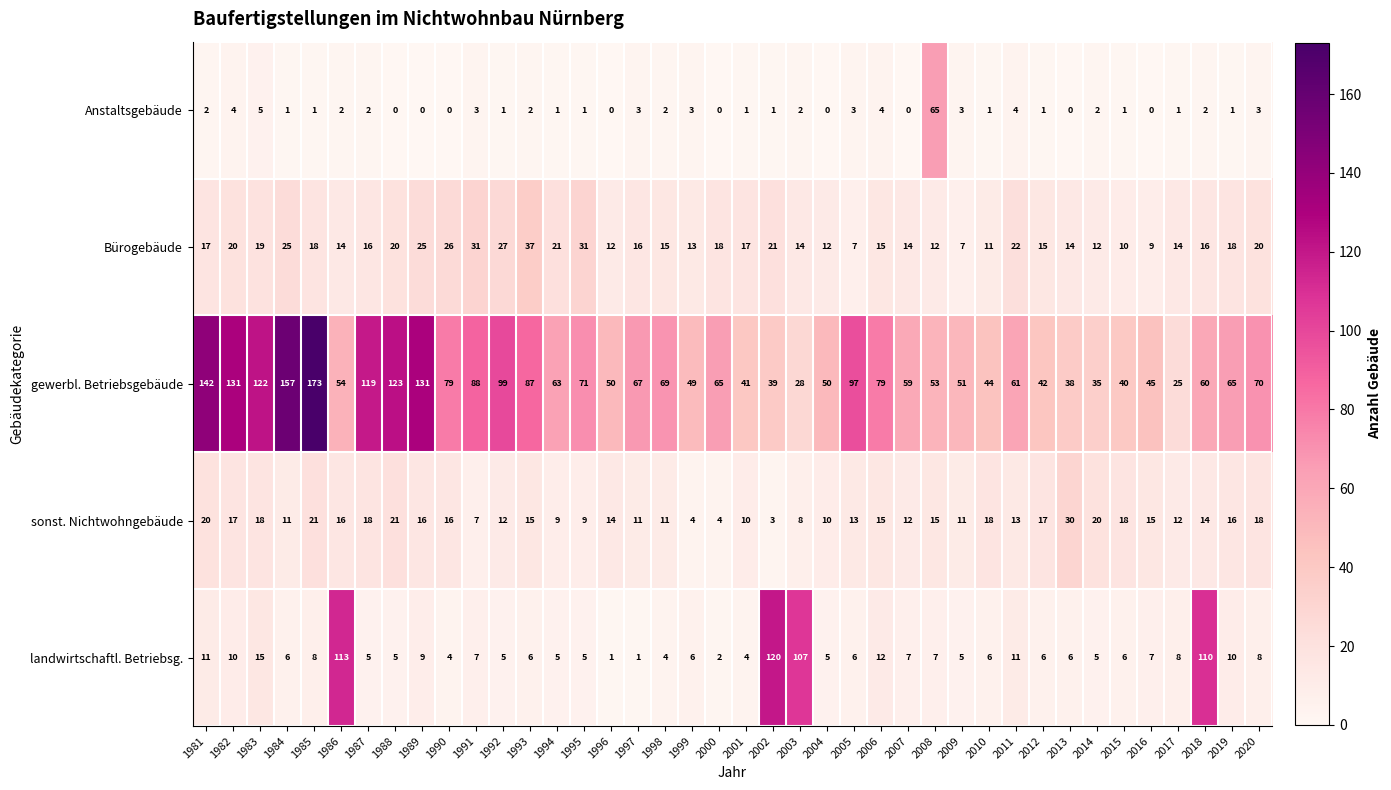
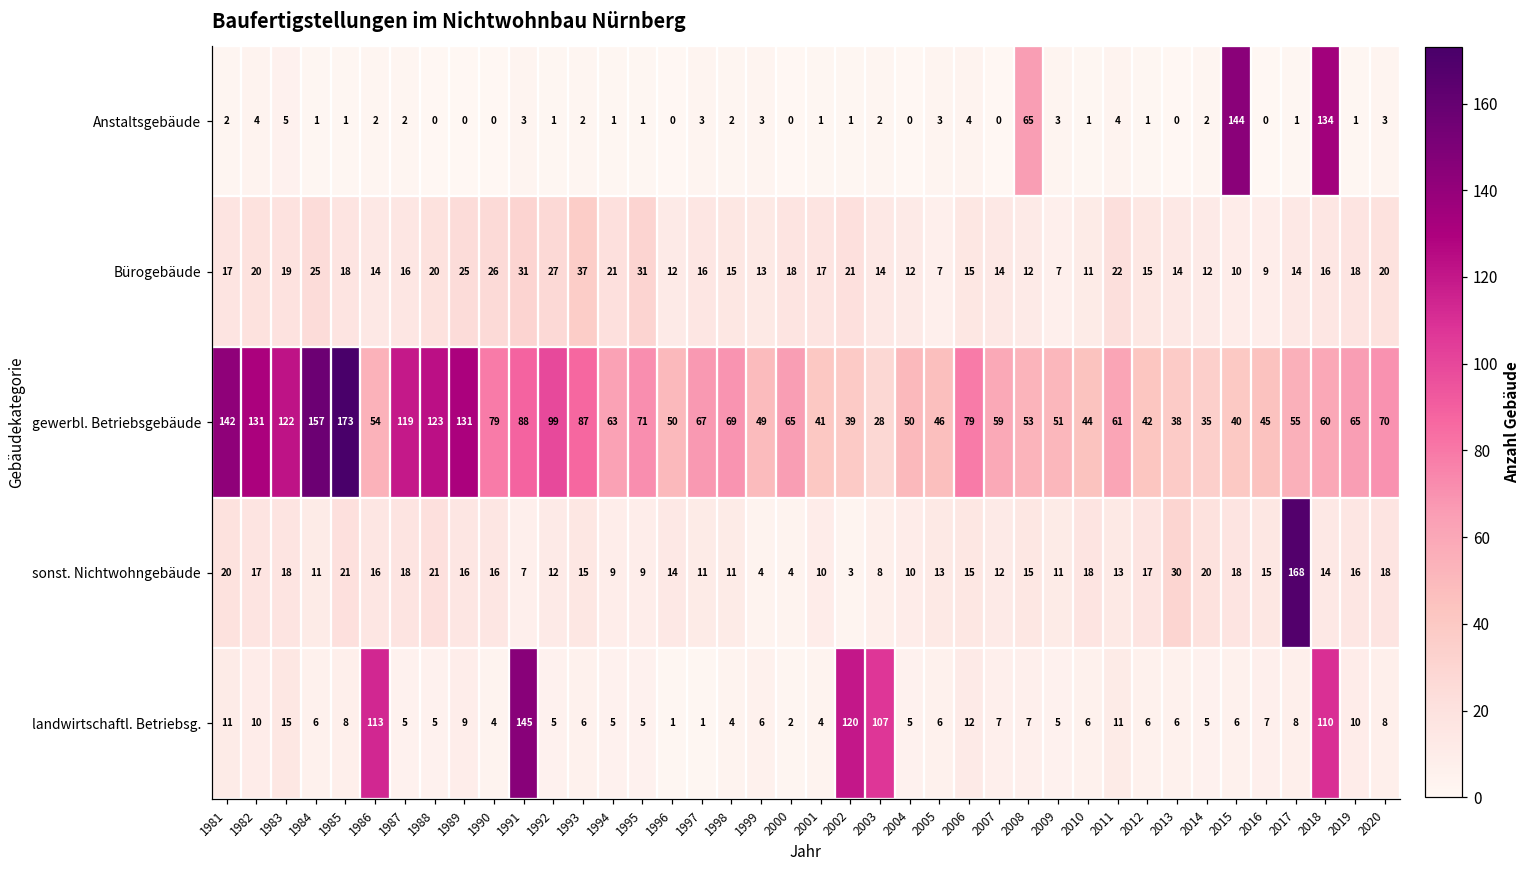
  {
    "Anstaltsgebäude": {
      "1981": 2,
      "1982": 4,
      "1983": 5,
      "1984": 1,
      "1985": 1,
      "1986": 2,
      "1987": 2,
      "1988": 0,
      "1989": 0,
      "1990": 0,
      "1991": 3,
      "1992": 1,
      "1993": 2,
      "1994": 1,
      "1995": 1,
      "1996": 0,
      "1997": 3,
      "1998": 2,
      "1999": 3,
      "2000": 0,
      "2001": 1,
      "2002": 1,
      "2003": 2,
      "2004": 0,
      "2005": 3,
      "2006": 4,
      "2007": 0,
      "2008": 65,
      "2009": 3,
      "2010": 1,
      "2011": 4,
      "2012": 1,
      "2013": 0,
      "2014": 2,
-     "2015": 1,
+     "2015": 144,
      "2016": 0,
      "2017": 1,
-     "2018": 2,
+     "2018": 134,
      "2019": 1,
      "2020": 3
    },
    "Bürogebäude": {
      "1981": 17,
      "1982": 20,
      "1983": 19,
      "1984": 25,
      "1985": 18,
      "1986": 14,
      "1987": 16,
      "1988": 20,
      "1989": 25,
      "1990": 26,
      "1991": 31,
      "1992": 27,
      "1993": 37,
      "1994": 21,
      "1995": 31,
      "1996": 12,
      "1997": 16,
      "1998": 15,
      "1999": 13,
      "2000": 18,
      "2001": 17,
      "2002": 21,
      "2003": 14,
      "2004": 12,
      "2005": 7,
      "2006": 15,
      "2007": 14,
      "2008": 12,
      "2009": 7,
      "2010": 11,
      "2011": 22,
      "2012": 15,
      "2013": 14,
      "2014": 12,
      "2015": 10,
      "2016": 9,
      "2017": 14,
      "2018": 16,
      "2019": 18,
      "2020": 20
    },
    "gewerbl. Betriebsgebäude": {
      "1981": 142,
      "1982": 131,
      "1983": 122,
      "1984": 157,
      "1985": 173,
      "1986": 54,
      "1987": 119,
      "1988": 123,
      "1989": 131,
      "1990": 79,
      "1991": 88,
      "1992": 99,
      "1993": 87,
      "1994": 63,
      "1995": 71,
      "1996": 50,
      "1997": 67,
      "1998": 69,
      "1999": 49,
      "2000": 65,
      "2001": 41,
      "2002": 39,
      "2003": 28,
      "2004": 50,
-     "2005": 97,
+     "2005": 46,
      "2006": 79,
      "2007": 59,
      "2008": 53,
      "2009": 51,
      "2010": 44,
      "2011": 61,
      "2012": 42,
      "2013": 38,
      "2014": 35,
      "2015": 40,
      "2016": 45,
-     "2017": 25,
+     "2017": 55,
      "2018": 60,
      "2019": 65,
      "2020": 70
    },
    "sonst. Nichtwohngebäude": {
      "1981": 20,
      "1982": 17,
      "1983": 18,
      "1984": 11,
      "1985": 21,
      "1986": 16,
      "1987": 18,
      "1988": 21,
      "1989": 16,
      "1990": 16,
      "1991": 7,
      "1992": 12,
      "1993": 15,
      "1994": 9,
      "1995": 9,
      "1996": 14,
      "1997": 11,
      "1998": 11,
      "1999": 4,
      "2000": 4,
      "2001": 10,
      "2002": 3,
      "2003": 8,
      "2004": 10,
      "2005": 13,
      "2006": 15,
      "2007": 12,
      "2008": 15,
      "2009": 11,
      "2010": 18,
      "2011": 13,
      "2012": 17,
      "2013": 30,
      "2014": 20,
      "2015": 18,
      "2016": 15,
-     "2017": 12,
+     "2017": 168,
      "2018": 14,
      "2019": 16,
      "2020": 18
    },
    "landwirtschaftl. Betriebsg.": {
      "1981": 11,
      "1982": 10,
      "1983": 15,
      "1984": 6,
      "1985": 8,
      "1986": 113,
      "1987": 5,
      "1988": 5,
      "1989": 9,
      "1990": 4,
-     "1991": 7,
+     "1991": 145,
      "1992": 5,
      "1993": 6,
      "1994": 5,
      "1995": 5,
      "1996": 1,
      "1997": 1,
      "1998": 4,
      "1999": 6,
      "2000": 2,
      "2001": 4,
      "2002": 120,
      "2003": 107,
      "2004": 5,
      "2005": 6,
      "2006": 12,
      "2007": 7,
      "2008": 7,
      "2009": 5,
      "2010": 6,
      "2011": 11,
      "2012": 6,
      "2013": 6,
      "2014": 5,
      "2015": 6,
      "2016": 7,
      "2017": 8,
      "2018": 110,
      "2019": 10,
      "2020": 8
    }
  }
